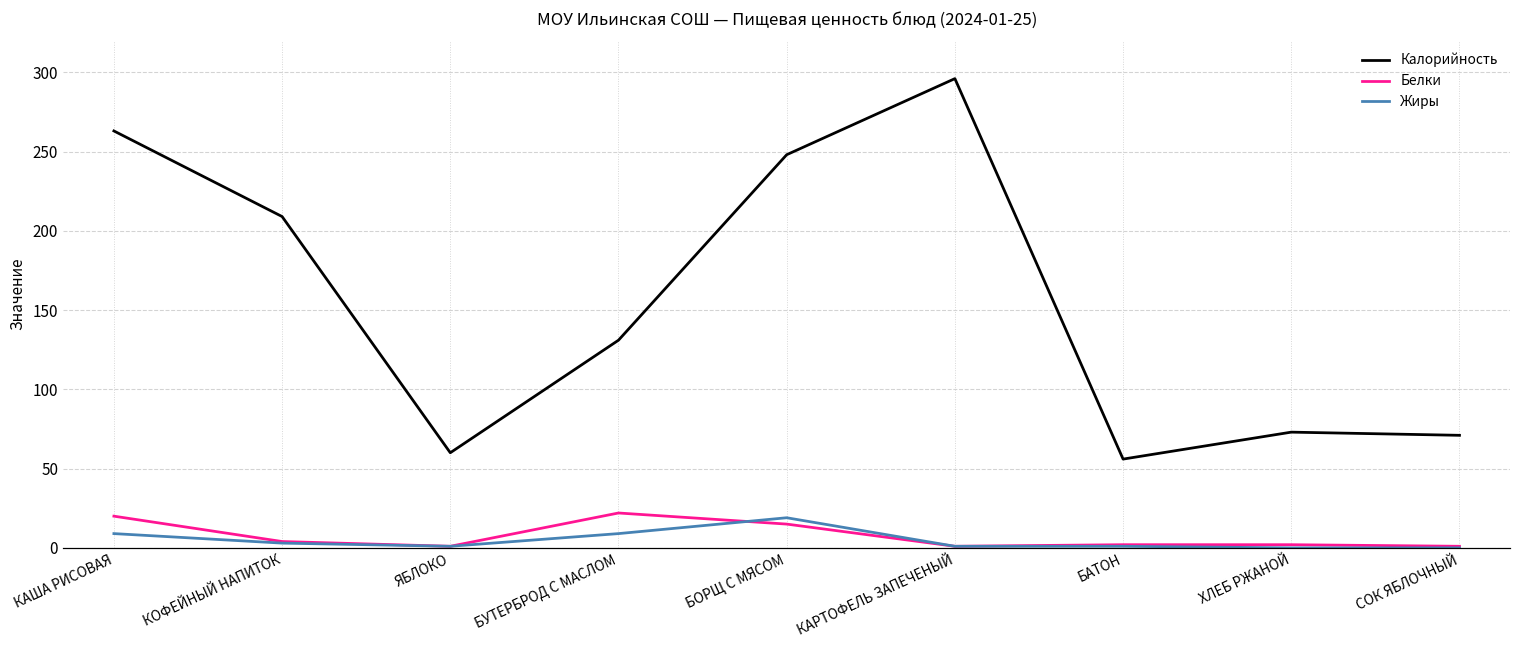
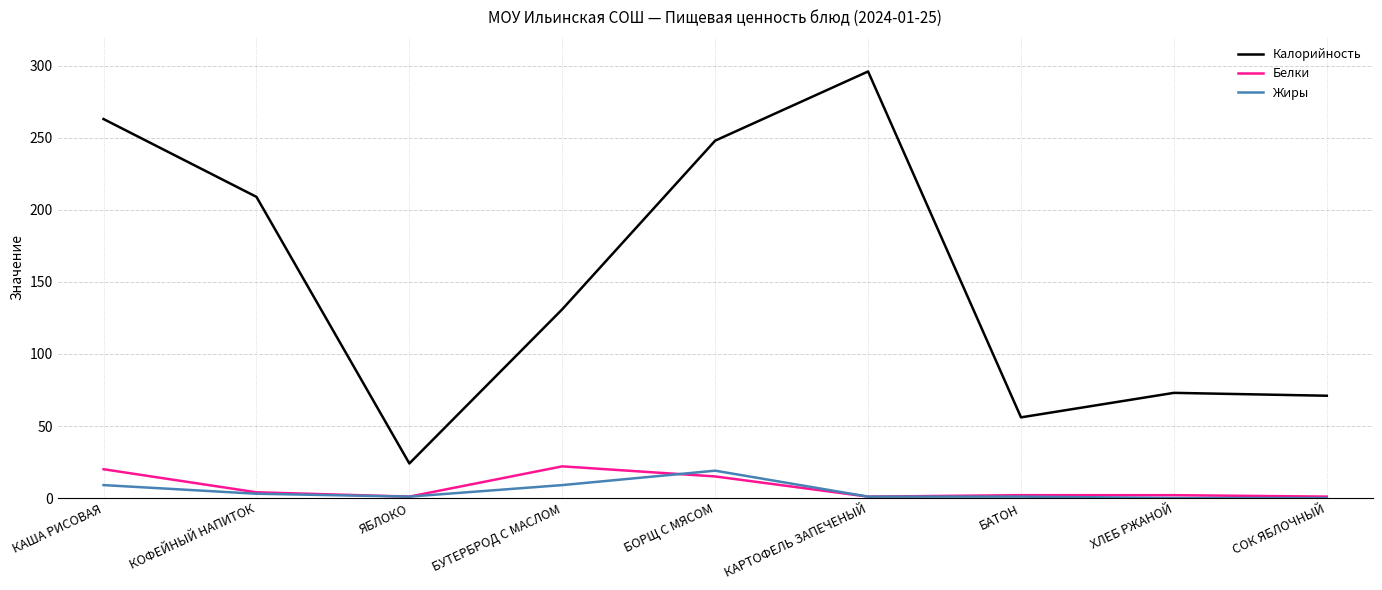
  {
    "Калорийность": {
      "КАША РИСОВАЯ": 263,
      "КОФЕЙНЫЙ НАПИТОК": 209,
-     "ЯБЛОКО": 60,
+     "ЯБЛОКО": 24,
      "БУТЕРБРОД С МАСЛОМ": 131,
      "БОРЩ С МЯСОМ": 248,
      "КАРТОФЕЛЬ ЗАПЕЧЕНЫЙ": 296,
      "БАТОН": 56,
      "ХЛЕБ РЖАНОЙ": 73,
      "СОК ЯБЛОЧНЫЙ": 71
    },
    "Белки": {
      "КАША РИСОВАЯ": 20,
      "БУТЕРБРОД С МАСЛОМ": 22,
      "БОРЩ С МЯСОМ": 15,
      "ХЛЕБ РЖАНОЙ": 2
    },
    "Жиры": {
      "КАША РИСОВАЯ": 9,
      "БУТЕРБРОД С МАСЛОМ": 9,
      "БОРЩ С МЯСОМ": 19,
      "ХЛЕБ РЖАНОЙ": 0
    }
  }
